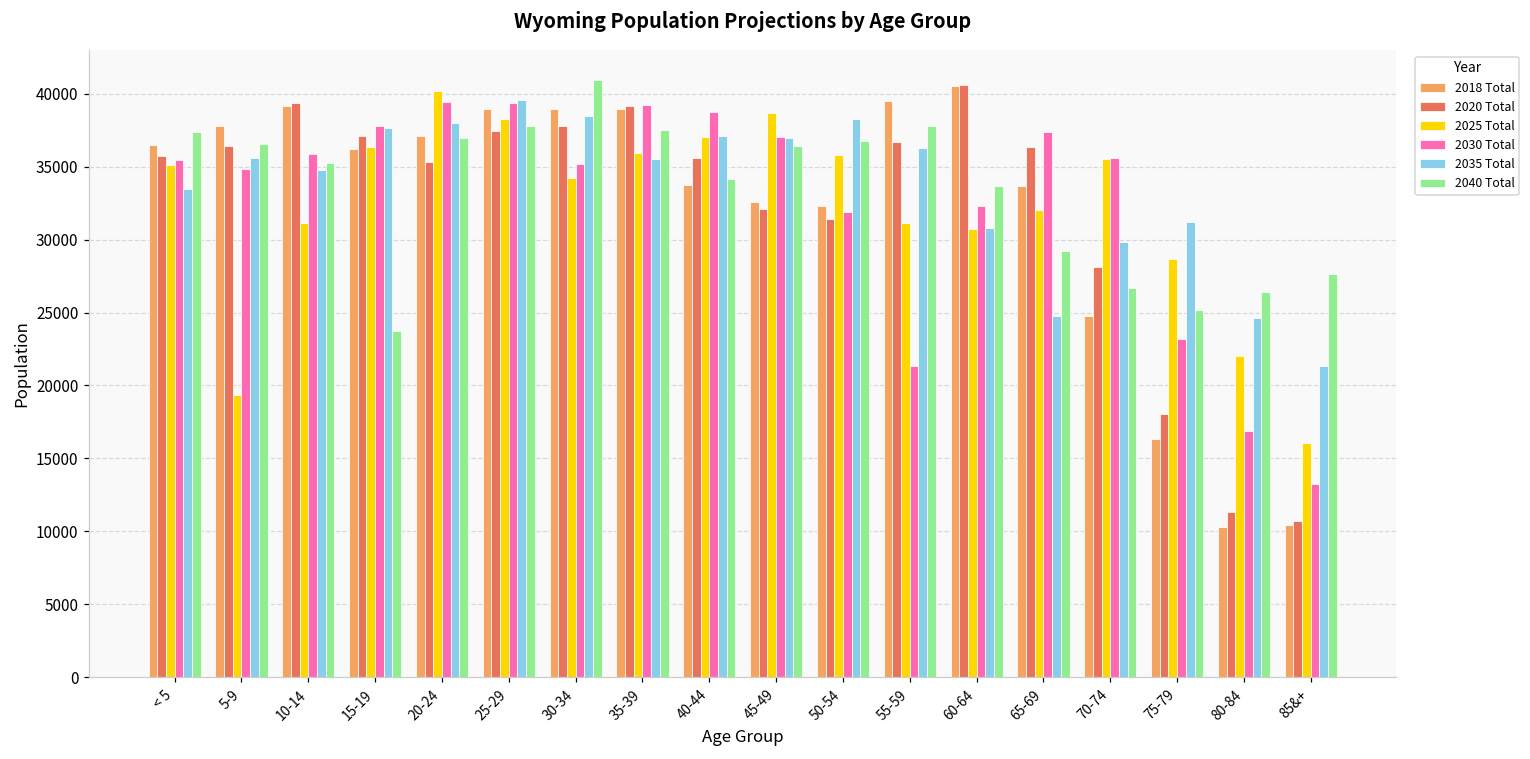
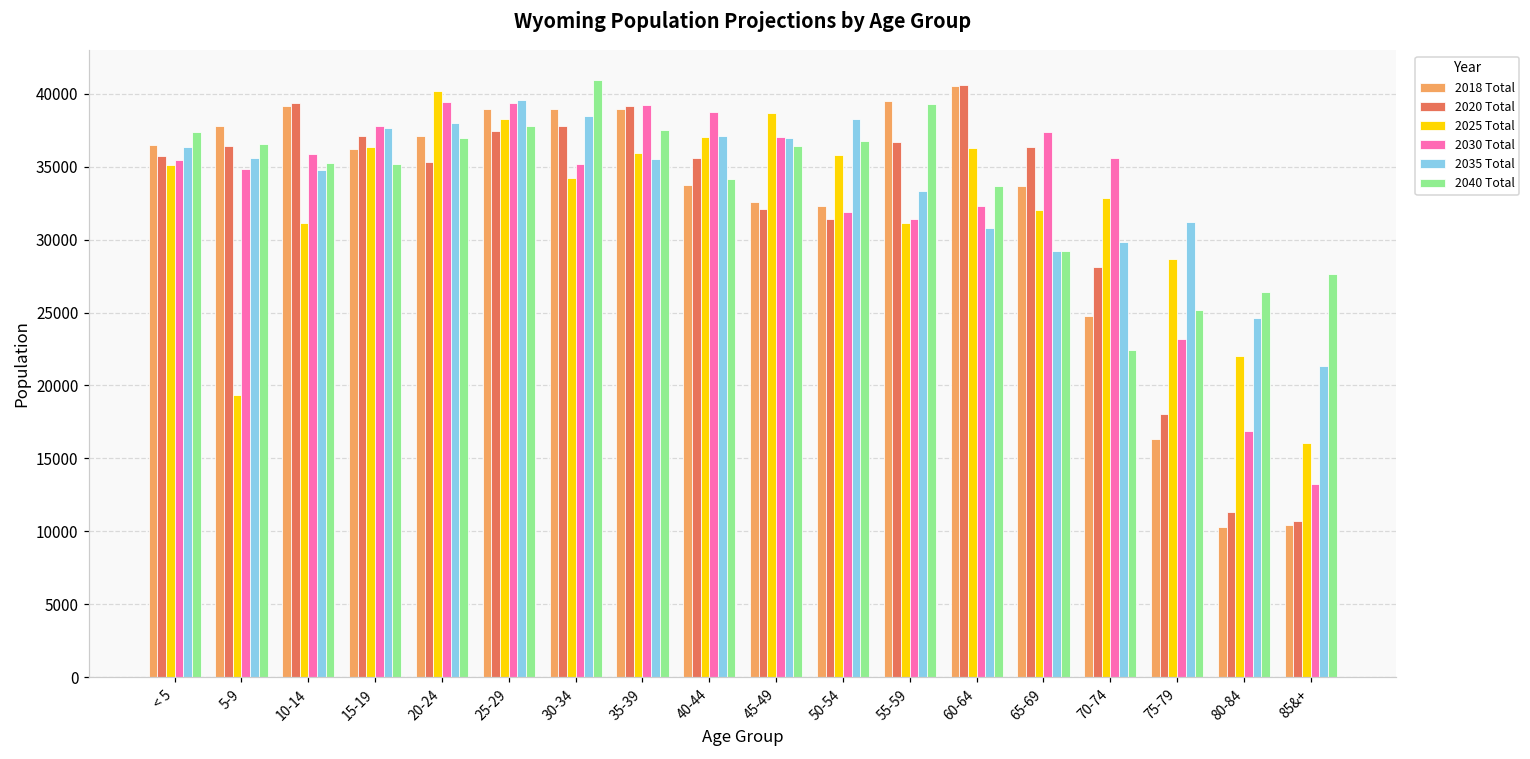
  {
    "2025 Total": {
      "< 5": 35100,
      "5-9": 19300,
      "10-14": 31200,
      "15-19": 36400,
      "20-24": 40200,
      "25-29": 38300,
      "30-34": 34200,
      "35-39": 35900,
      "40-44": 37000,
      "45-49": 38700,
      "50-54": 35800,
      "55-59": 31100,
-     "60-64": 30700,
+     "60-64": 36300,
      "65-69": 32000,
-     "70-74": 35600,
+     "70-74": 32900,
      "75-79": 28600,
      "80-84": 22000,
      "85&+": 16100
    },
    "2030 Total": {
      "< 5": 35400,
      "5-9": 34900,
      "10-14": 35900,
      "15-19": 37800,
      "20-24": 39400,
      "25-29": 39300,
      "30-34": 35200,
      "35-39": 39300,
      "40-44": 38800,
      "45-49": 37000,
      "50-54": 31900,
-     "55-59": 21400,
+     "55-59": 31400,
      "60-64": 32300,
      "65-69": 37400,
      "70-74": 35600,
      "75-79": 23200,
      "80-84": 16900,
      "85&+": 13200
    },
    "2035 Total": {
-     "< 5": 33500,
+     "< 5": 36300,
      "5-9": 35600,
      "10-14": 34800,
      "15-19": 37600,
      "20-24": 38000,
      "25-29": 39600,
      "30-34": 38500,
      "35-39": 35500,
      "40-44": 37100,
      "45-49": 36900,
      "50-54": 38200,
-     "55-59": 36300,
+     "55-59": 33300,
      "60-64": 30800,
-     "65-69": 24800,
+     "65-69": 29200,
      "70-74": 29800,
      "75-79": 31200,
      "80-84": 24600,
      "85&+": 21400
    },
    "2040 Total": {
      "< 5": 37400,
      "5-9": 36600,
      "10-14": 35200,
-     "15-19": 23700,
+     "15-19": 35200,
      "20-24": 36900,
      "25-29": 37800,
      "30-34": 40900,
      "35-39": 37500,
      "40-44": 34200,
      "45-49": 36400,
      "50-54": 36700,
-     "55-59": 37800,
+     "55-59": 39300,
      "60-64": 33700,
      "65-69": 29200,
-     "70-74": 26700,
+     "70-74": 22400,
      "75-79": 25100,
      "80-84": 26400,
      "85&+": 27600
    }
  }
